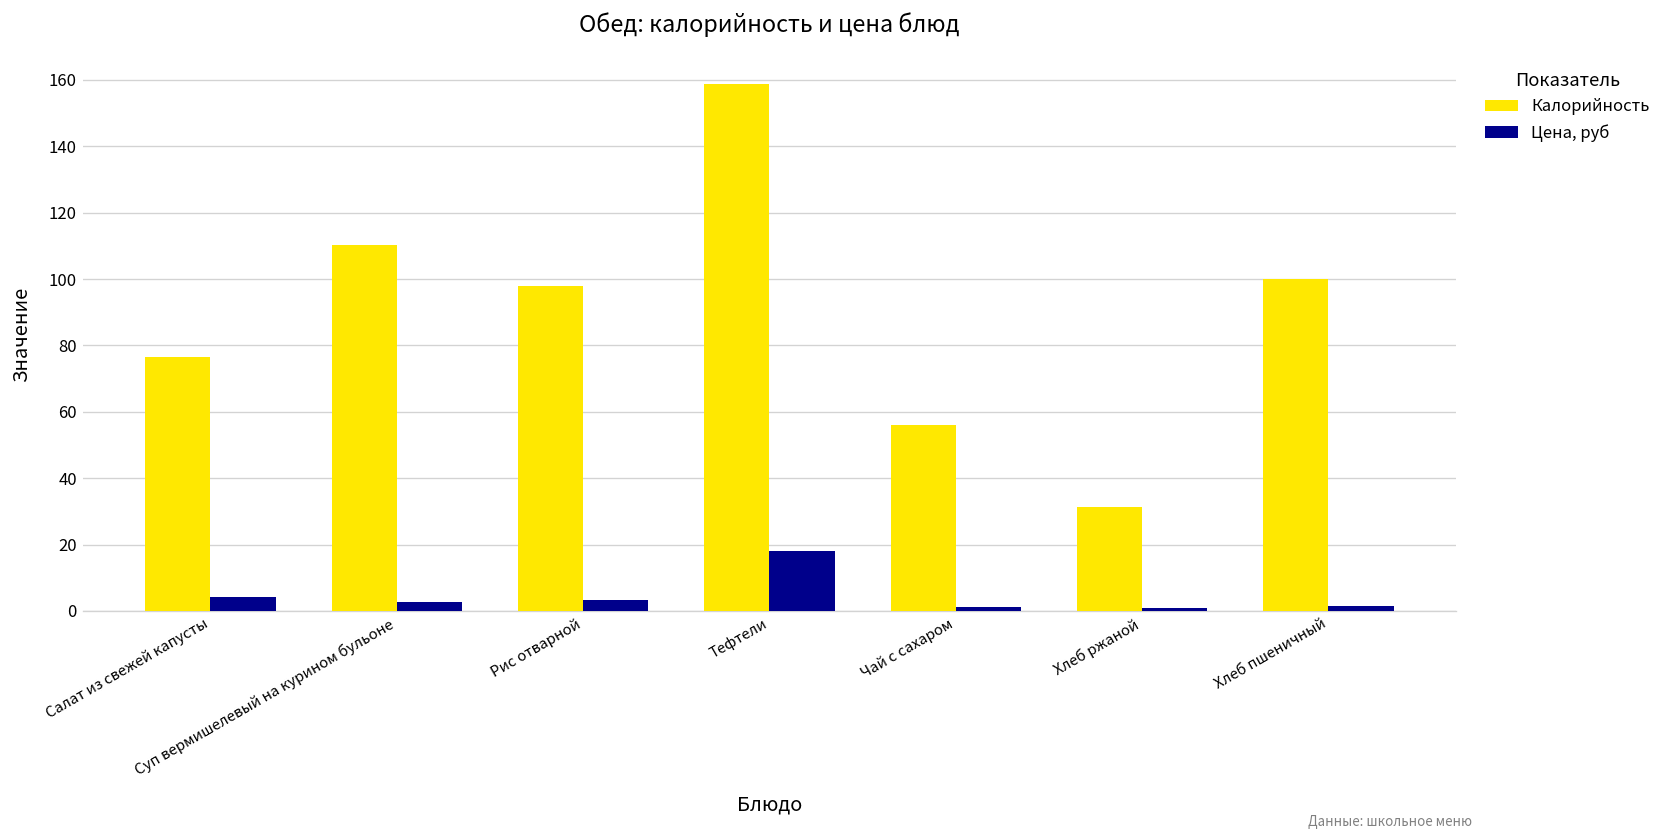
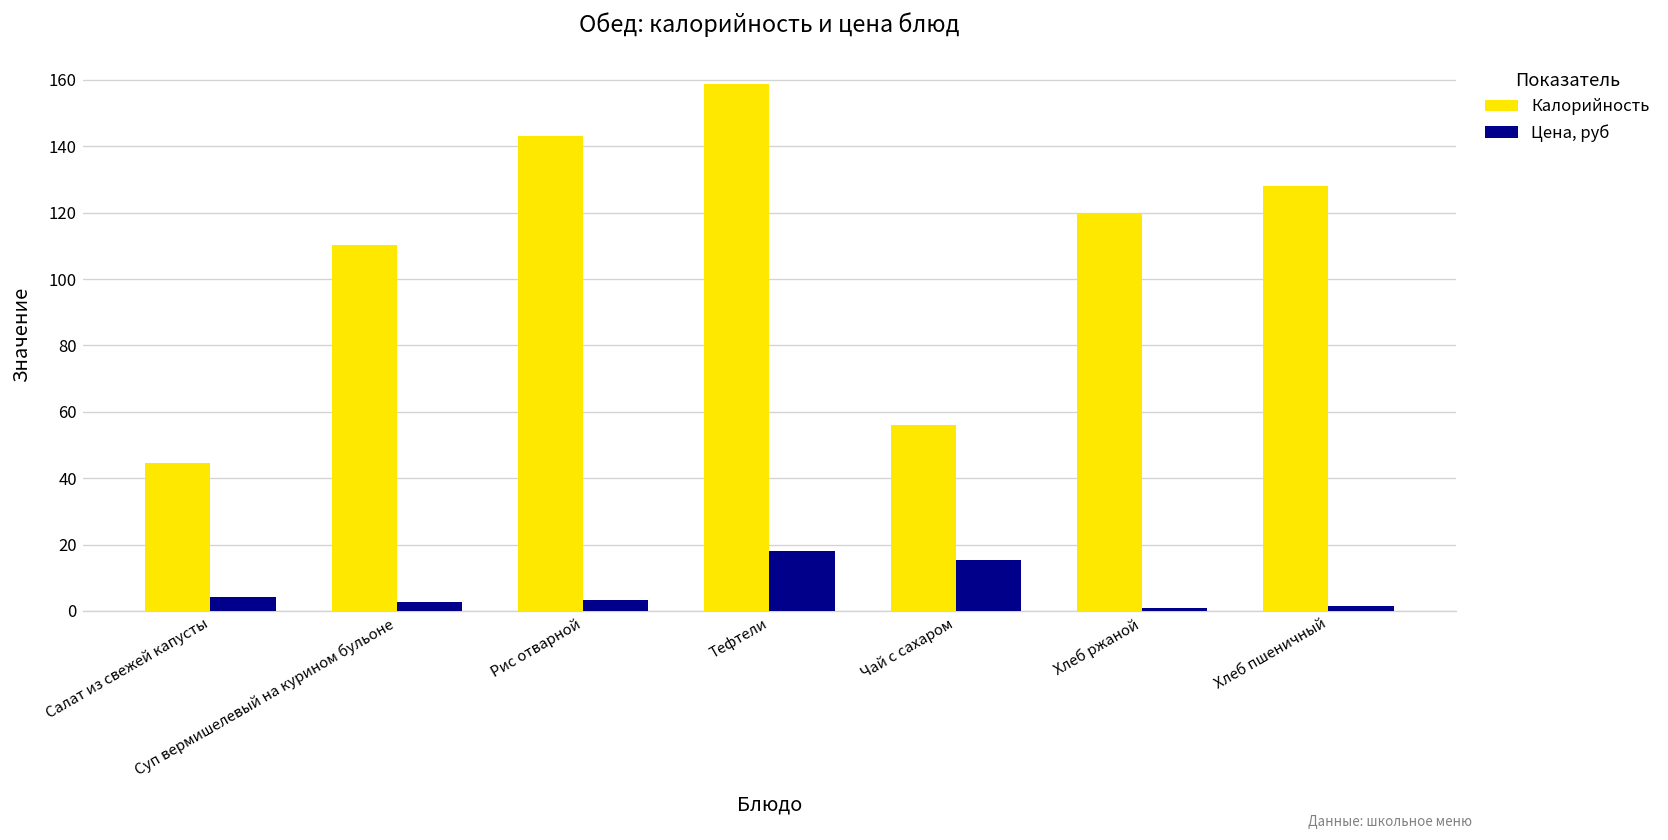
  {
    "Калорийность": {
-     "Салат из свежей капусты": 76,
+     "Салат из свежей капусты": 44,
      "Суп вермишелевый на курином бульоне": 110,
-     "Рис отварной": 98,
+     "Рис отварной": 143,
      "Тефтели": 159,
      "Чай с сахаром": 56,
-     "Хлеб ржаной": 31,
-     "Хлеб пшеничный": 100
+     "Хлеб ржаной": 120,
+     "Хлеб пшеничный": 128
    },
    "Цена, руб": {
      "Салат из свежей капусты": 4,
      "Суп вермишелевый на курином бульоне": 3,
      "Рис отварной": 3,
      "Тефтели": 18,
-     "Чай с сахаром": 1,
+     "Чай с сахаром": 15,
      "Хлеб ржаной": 1,
      "Хлеб пшеничный": 2
    }
  }
